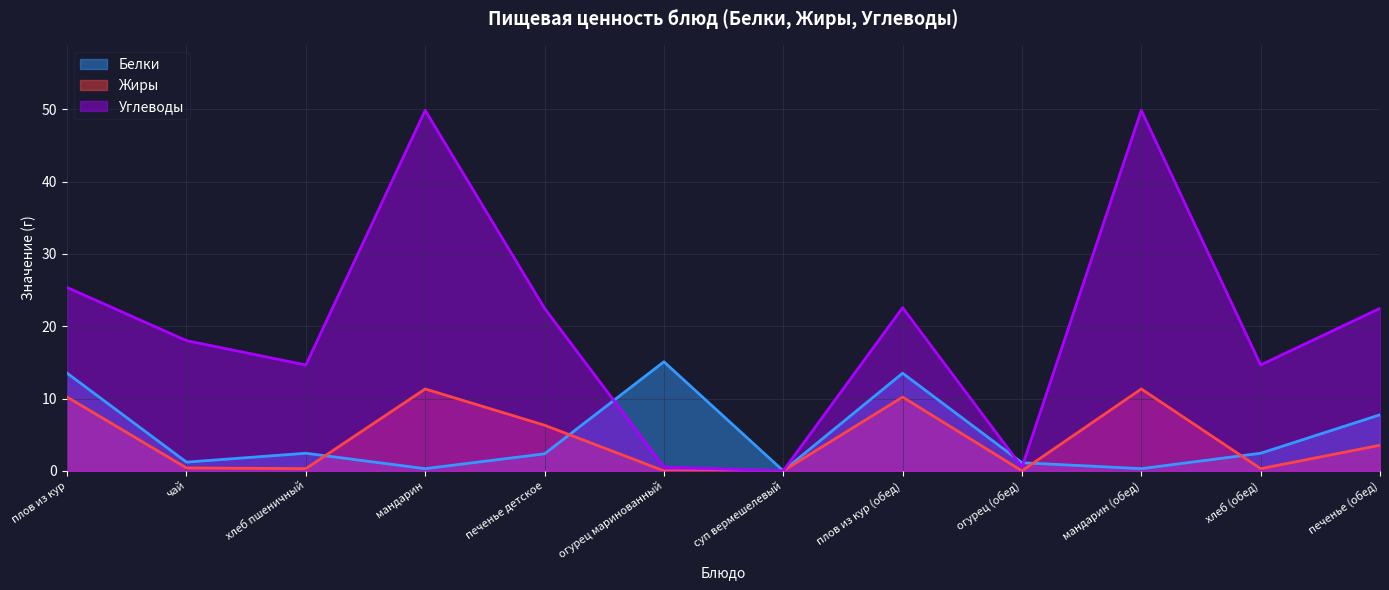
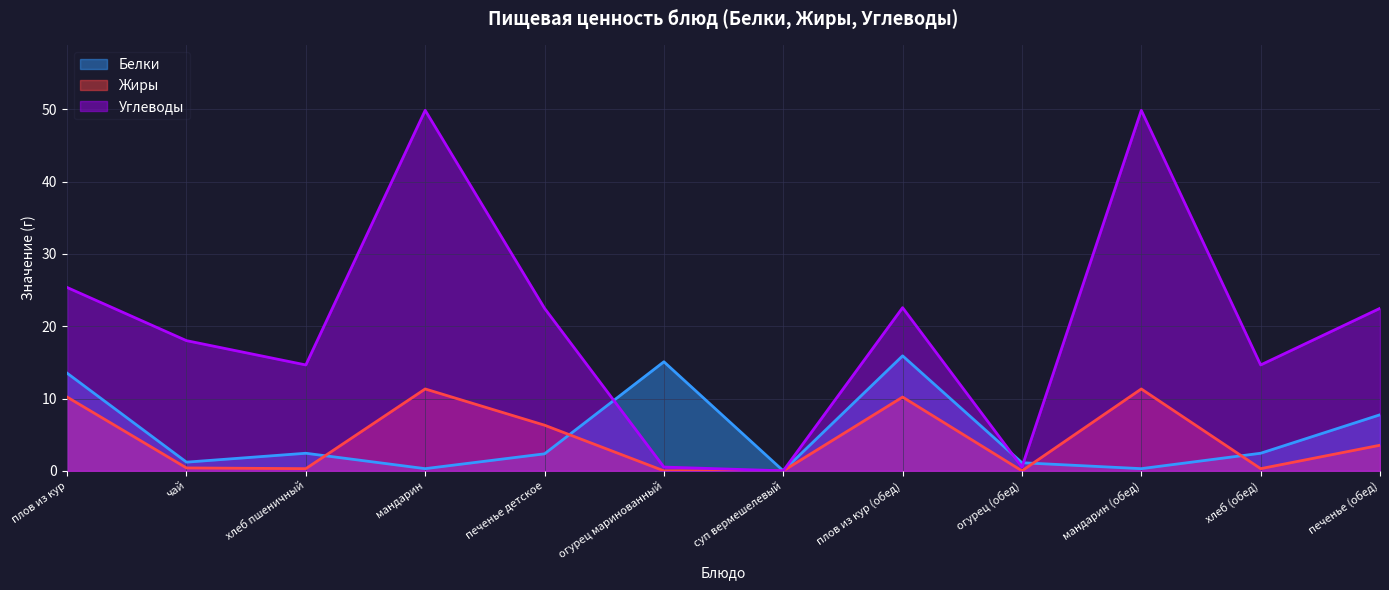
  {
    "Белки": {
      "плов из кур": 14,
      "чай": 1,
      "хлеб пшеничный": 2,
      "мандарин": 0,
      "печенье детское": 2,
      "огурец маринованный": 15,
-     "плов из кур (обед)": 14,
+     "плов из кур (обед)": 16,
      "огурец (обед)": 1,
      "мандарин (обед)": 0,
      "хлеб (обед)": 2,
      "печенье (обед)": 8
    },
    "Жиры": {
      "плов из кур": 10,
      "чай": 0,
      "хлеб пшеничный": 0,
      "мандарин": 11,
      "печенье детское": 6,
      "огурец маринованный": 0,
      "плов из кур (обед)": 10,
      "огурец (обед)": 0,
      "мандарин (обед)": 11,
      "хлеб (обед)": 0,
      "печенье (обед)": 4
    },
    "Углеводы": {
      "плов из кур": 25,
      "чай": 18,
      "хлеб пшеничный": 15,
      "мандарин": 50,
      "печенье детское": 22,
      "огурец маринованный": 1,
      "плов из кур (обед)": 23,
      "огурец (обед)": 1,
      "мандарин (обед)": 50,
      "хлеб (обед)": 15,
      "печенье (обед)": 22
    }
  }
